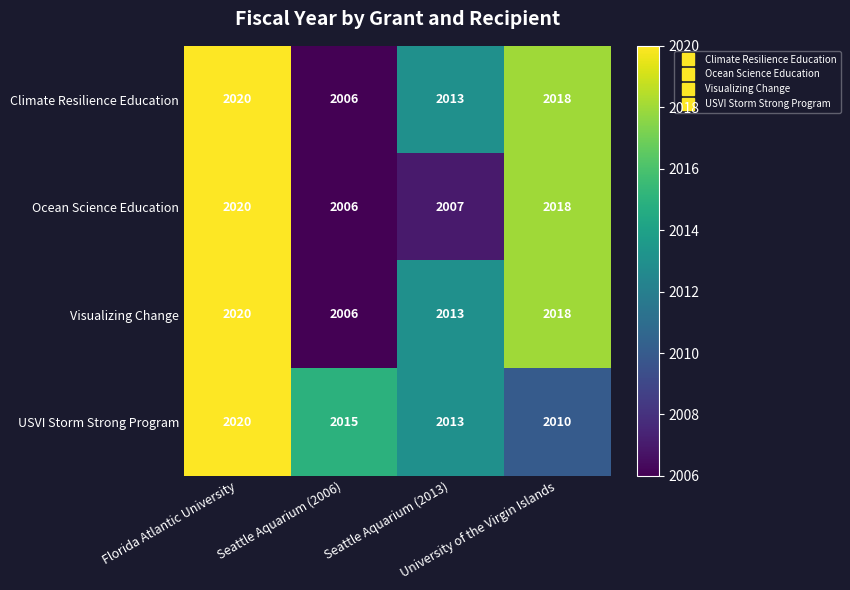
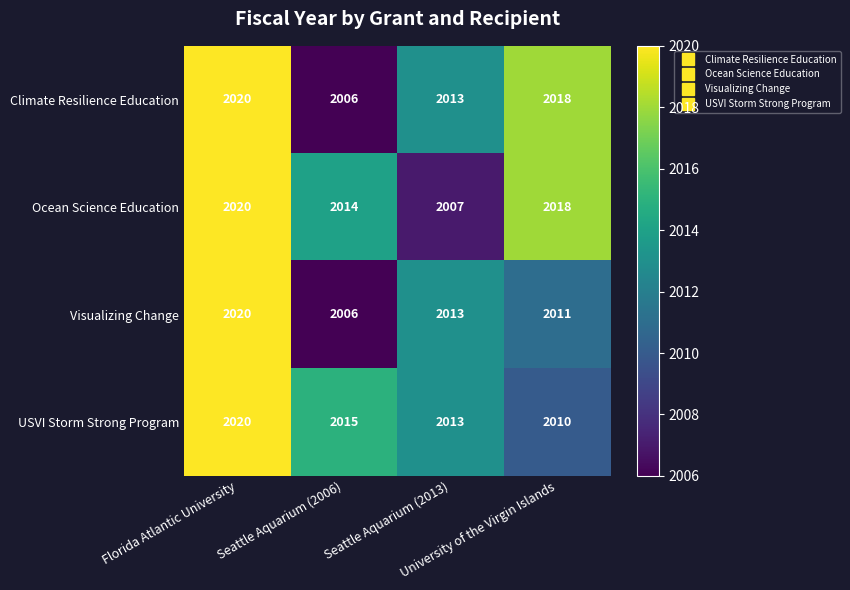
  {
    "Climate Resilience Education": {
      "Florida Atlantic University": 2020,
      "Seattle Aquarium (2006)": 2006,
      "Seattle Aquarium (2013)": 2013,
      "University of the Virgin Islands": 2018
    },
    "Ocean Science Education": {
      "Florida Atlantic University": 2020,
-     "Seattle Aquarium (2006)": 2006,
+     "Seattle Aquarium (2006)": 2014,
      "Seattle Aquarium (2013)": 2007,
      "University of the Virgin Islands": 2018
    },
    "Visualizing Change": {
      "Florida Atlantic University": 2020,
      "Seattle Aquarium (2006)": 2006,
      "Seattle Aquarium (2013)": 2013,
-     "University of the Virgin Islands": 2018
+     "University of the Virgin Islands": 2011
    },
    "USVI Storm Strong Program": {
      "Florida Atlantic University": 2020,
      "Seattle Aquarium (2006)": 2015,
      "Seattle Aquarium (2013)": 2013,
      "University of the Virgin Islands": 2010
    }
  }
